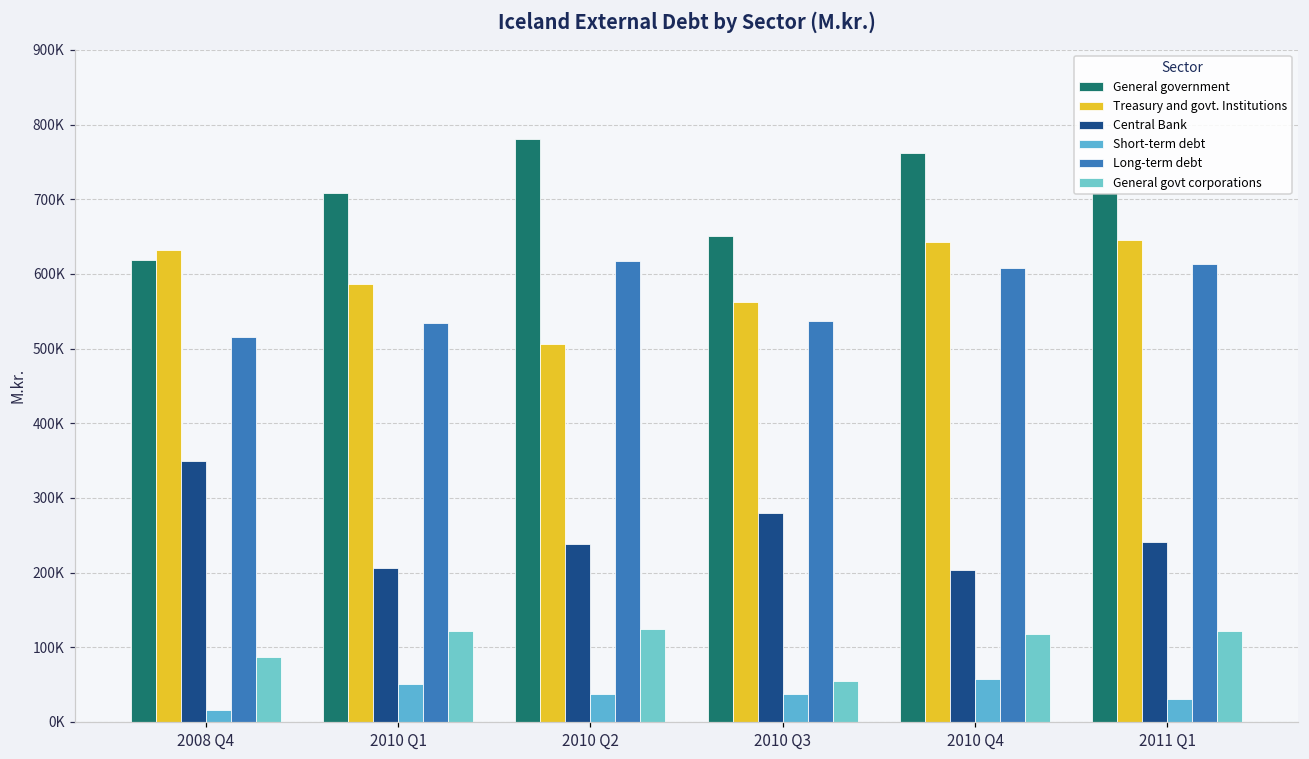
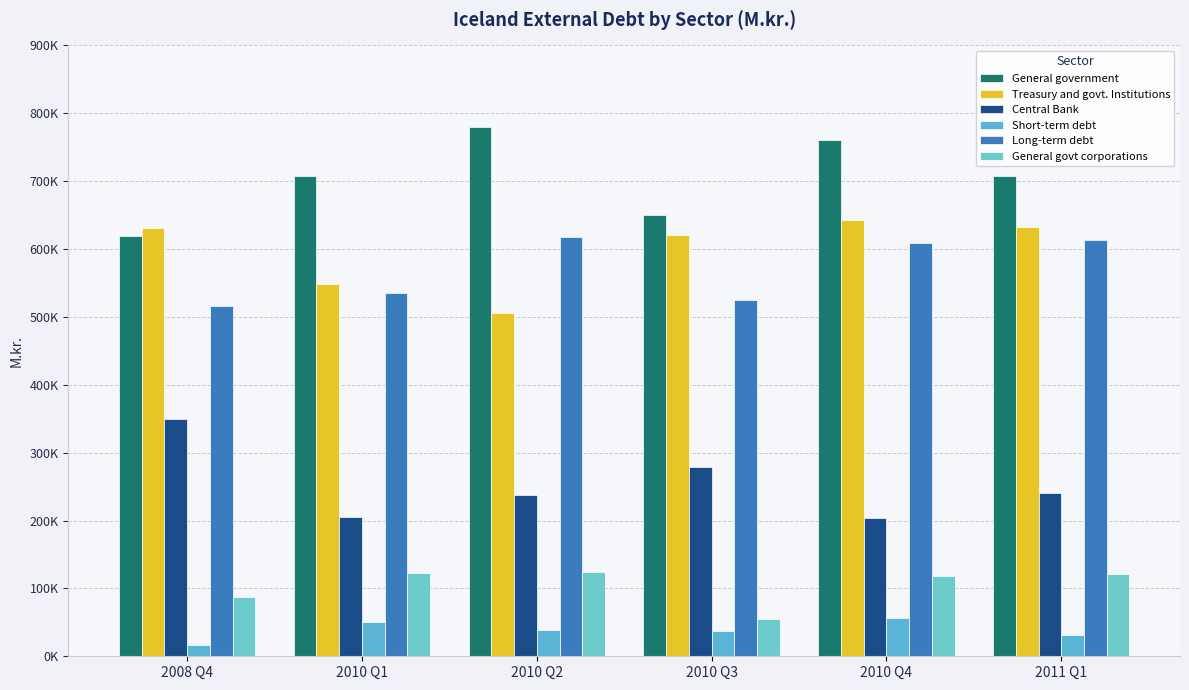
  {
    "Treasury and govt. Institutions": {
      "2008 Q4": 630000,
-     "2010 Q1": 590000,
+     "2010 Q1": 550000,
      "2010 Q2": 510000,
-     "2010 Q3": 560000,
+     "2010 Q3": 620000,
      "2010 Q4": 640000,
-     "2011 Q1": 640000
+     "2011 Q1": 630000
    },
    "Long-term debt": {
      "2008 Q4": 520000,
      "2010 Q1": 530000,
      "2010 Q2": 620000,
-     "2010 Q3": 540000,
+     "2010 Q3": 520000,
      "2010 Q4": 610000,
      "2011 Q1": 610000
    }
  }
